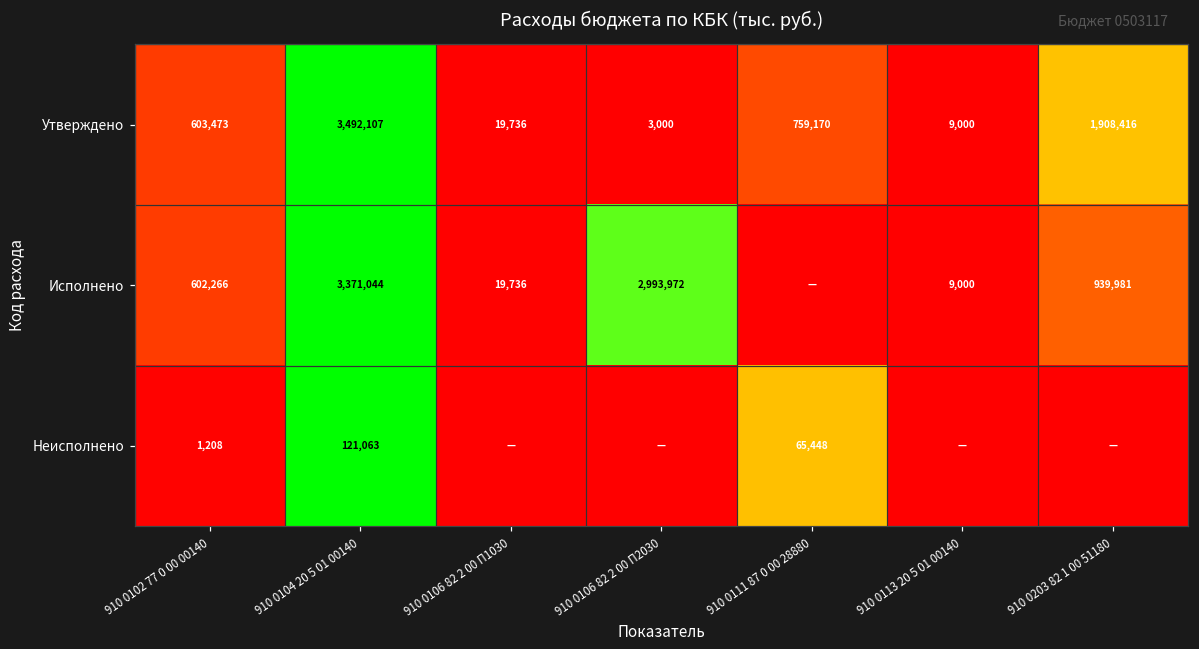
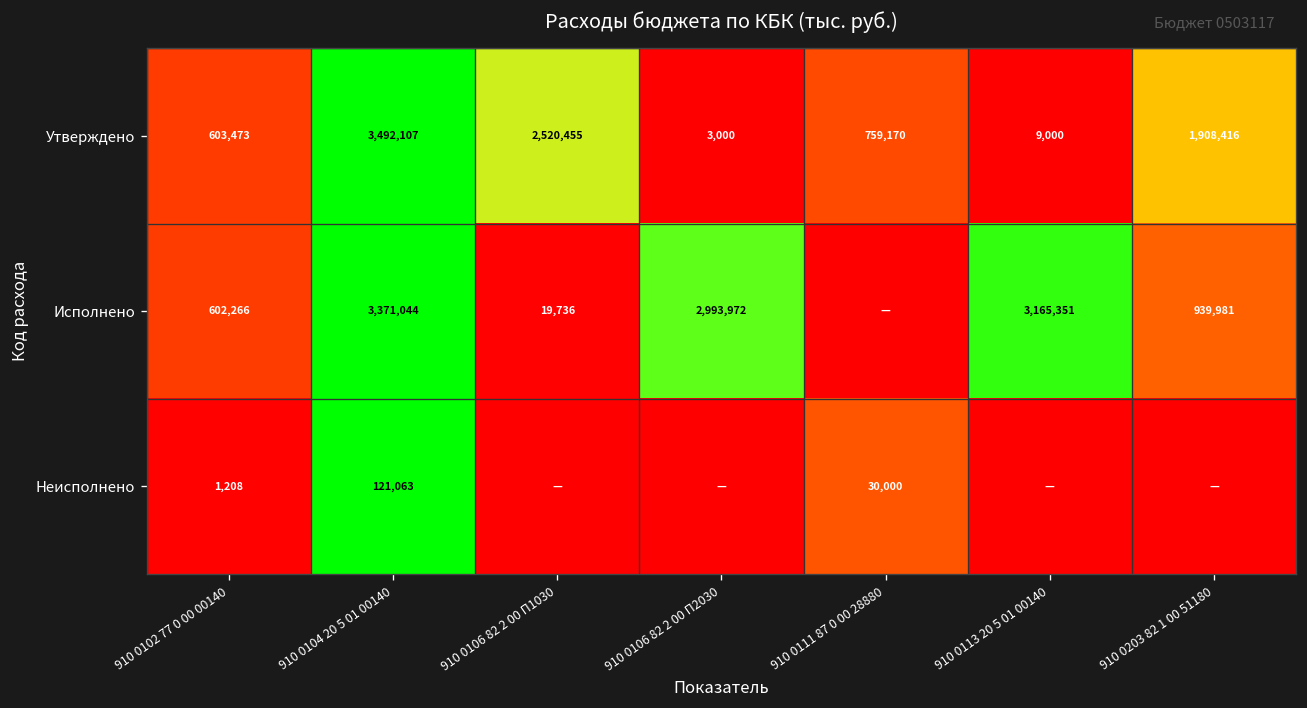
  {
    "Утверждено": {
      "910 0102 77 0 00 00140": "603,473",
      "910 0104 20 5 01 00140": "3,492,107",
-     "910 0106 82 2 00 П1030": "19,736",
+     "910 0106 82 2 00 П1030": "2,520,455",
      "910 0106 82 2 00 П2030": "3,000",
      "910 0111 87 0 00 28880": "759,170",
      "910 0113 20 5 01 00140": "9,000",
      "910 0203 82 1 00 51180": "1,908,416"
    },
    "Исполнено": {
      "910 0102 77 0 00 00140": "602,266",
      "910 0104 20 5 01 00140": "3,371,044",
      "910 0106 82 2 00 П1030": "19,736",
      "910 0106 82 2 00 П2030": "2,993,972",
-     "910 0113 20 5 01 00140": "9,000",
+     "910 0113 20 5 01 00140": "3,165,351",
      "910 0203 82 1 00 51180": "939,981"
    },
    "Неисполнено": {
      "910 0102 77 0 00 00140": "1,208",
      "910 0104 20 5 01 00140": "121,063",
-     "910 0111 87 0 00 28880": "65,448"
+     "910 0111 87 0 00 28880": "30,000"
    }
  }
